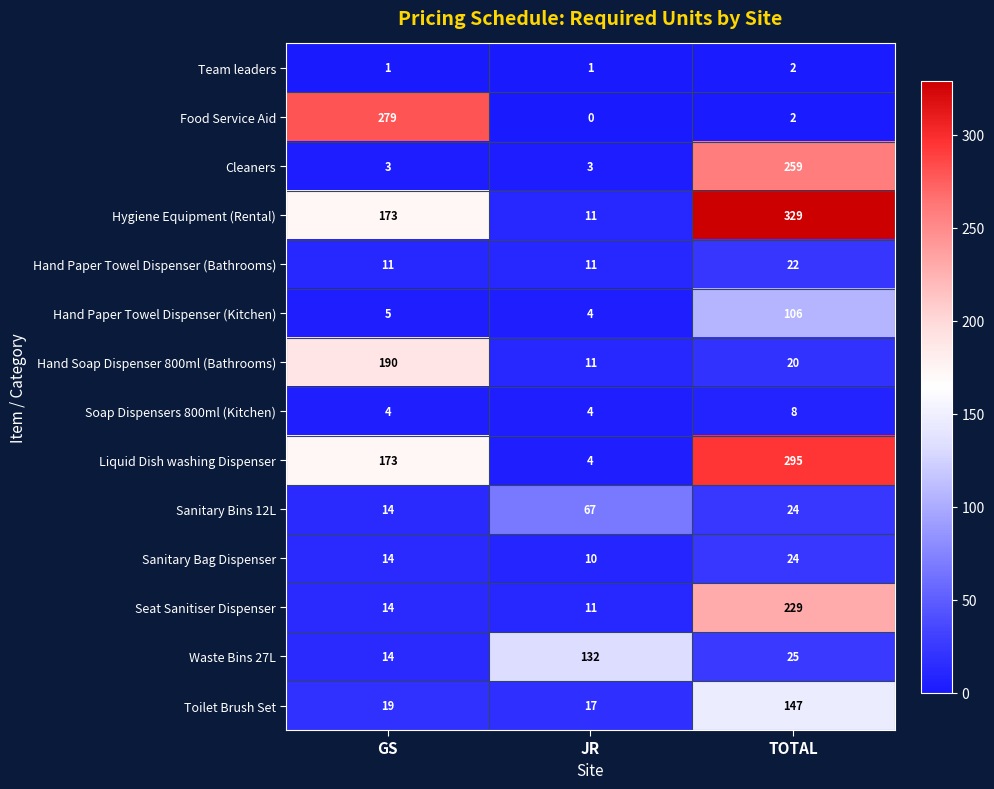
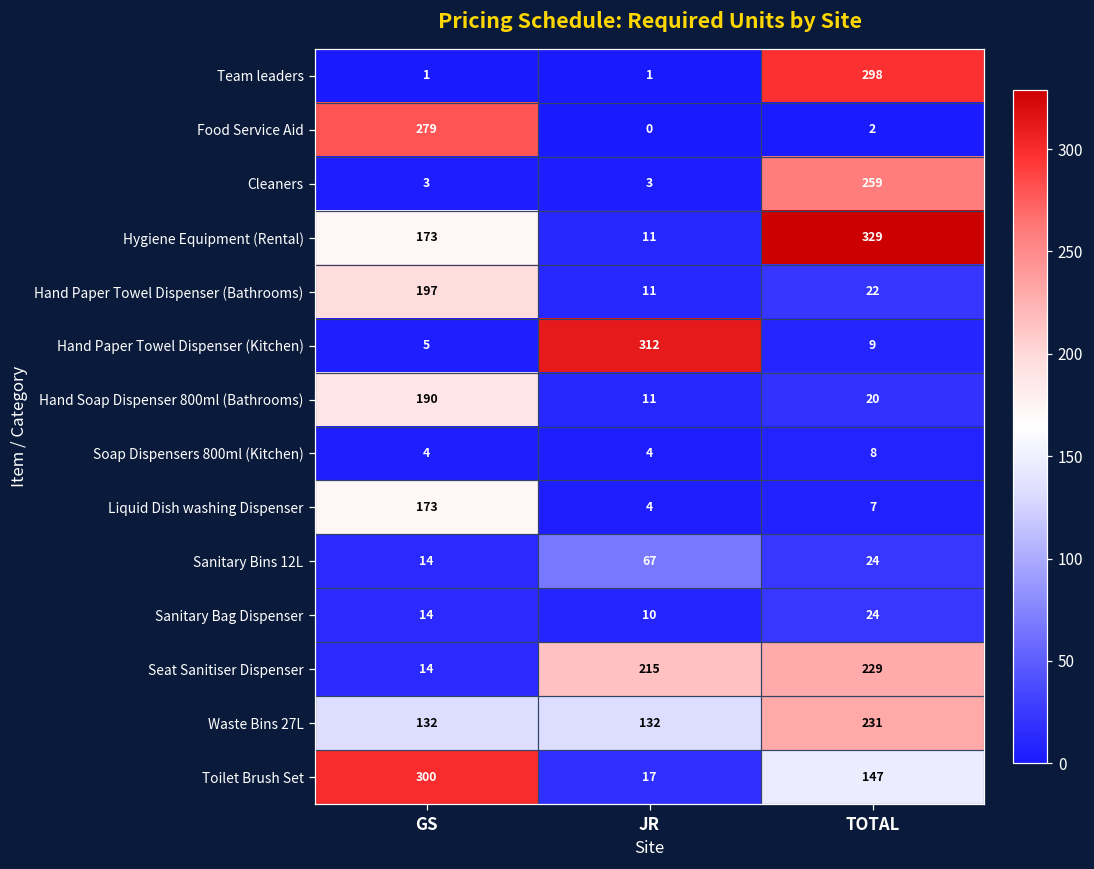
  {
    "Team leaders": {
      "GS": 1,
      "JR": 1,
-     "TOTAL": 2
+     "TOTAL": 298
    },
    "Food Service Aid": {
      "GS": 279,
      "JR": 0,
      "TOTAL": 2
    },
    "Cleaners": {
      "GS": 3,
      "JR": 3,
      "TOTAL": 259
    },
    "Hygiene Equipment (Rental)": {
      "GS": 173,
      "JR": 11,
      "TOTAL": 329
    },
    "Hand Paper Towel Dispenser (Bathrooms)": {
-     "GS": 11,
+     "GS": 197,
      "JR": 11,
      "TOTAL": 22
    },
    "Hand Paper Towel Dispenser (Kitchen)": {
      "GS": 5,
-     "JR": 4,
-     "TOTAL": 106
+     "JR": 312,
+     "TOTAL": 9
    },
    "Hand Soap Dispenser 800ml (Bathrooms)": {
      "GS": 190,
      "JR": 11,
      "TOTAL": 20
    },
    "Soap Dispensers 800ml (Kitchen)": {
      "GS": 4,
      "JR": 4,
      "TOTAL": 8
    },
    "Liquid Dish washing Dispenser": {
      "GS": 173,
      "JR": 4,
-     "TOTAL": 295
+     "TOTAL": 7
    },
    "Sanitary Bins 12L": {
      "GS": 14,
      "JR": 67,
      "TOTAL": 24
    },
    "Sanitary Bag Dispenser": {
      "GS": 14,
      "JR": 10,
      "TOTAL": 24
    },
    "Seat Sanitiser Dispenser": {
      "GS": 14,
-     "JR": 11,
+     "JR": 215,
      "TOTAL": 229
    },
    "Waste Bins 27L": {
-     "GS": 14,
+     "GS": 132,
      "JR": 132,
-     "TOTAL": 25
+     "TOTAL": 231
    },
    "Toilet Brush Set": {
-     "GS": 19,
+     "GS": 300,
      "JR": 17,
      "TOTAL": 147
    }
  }
